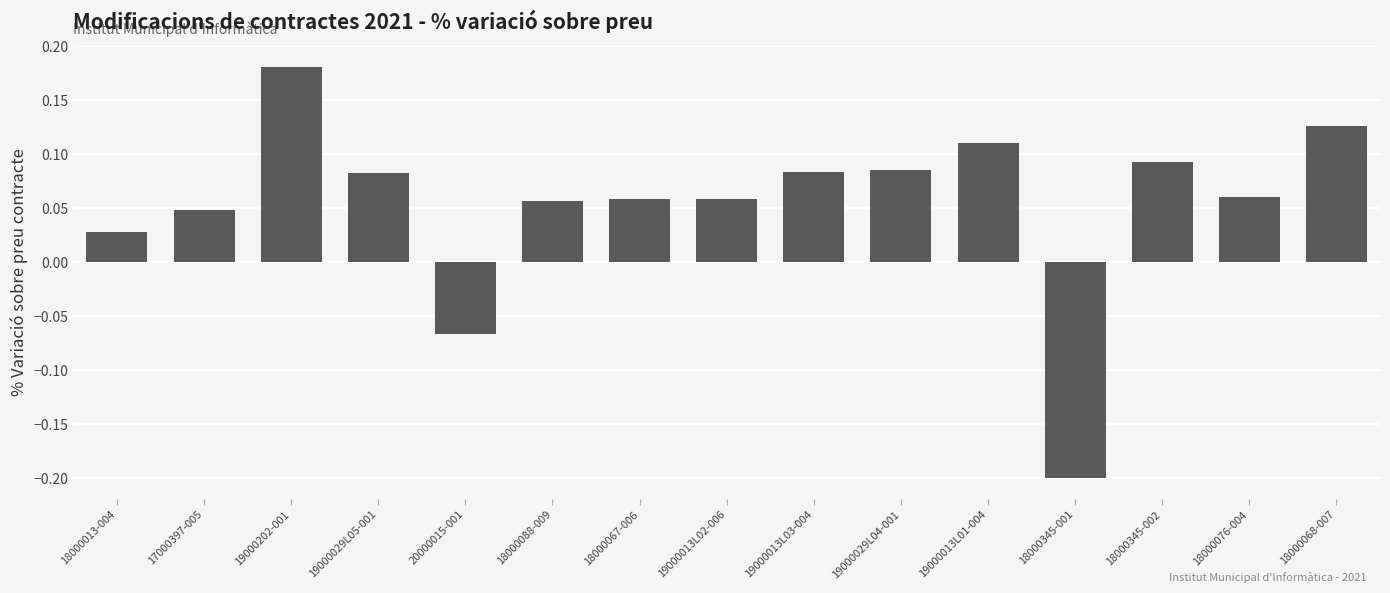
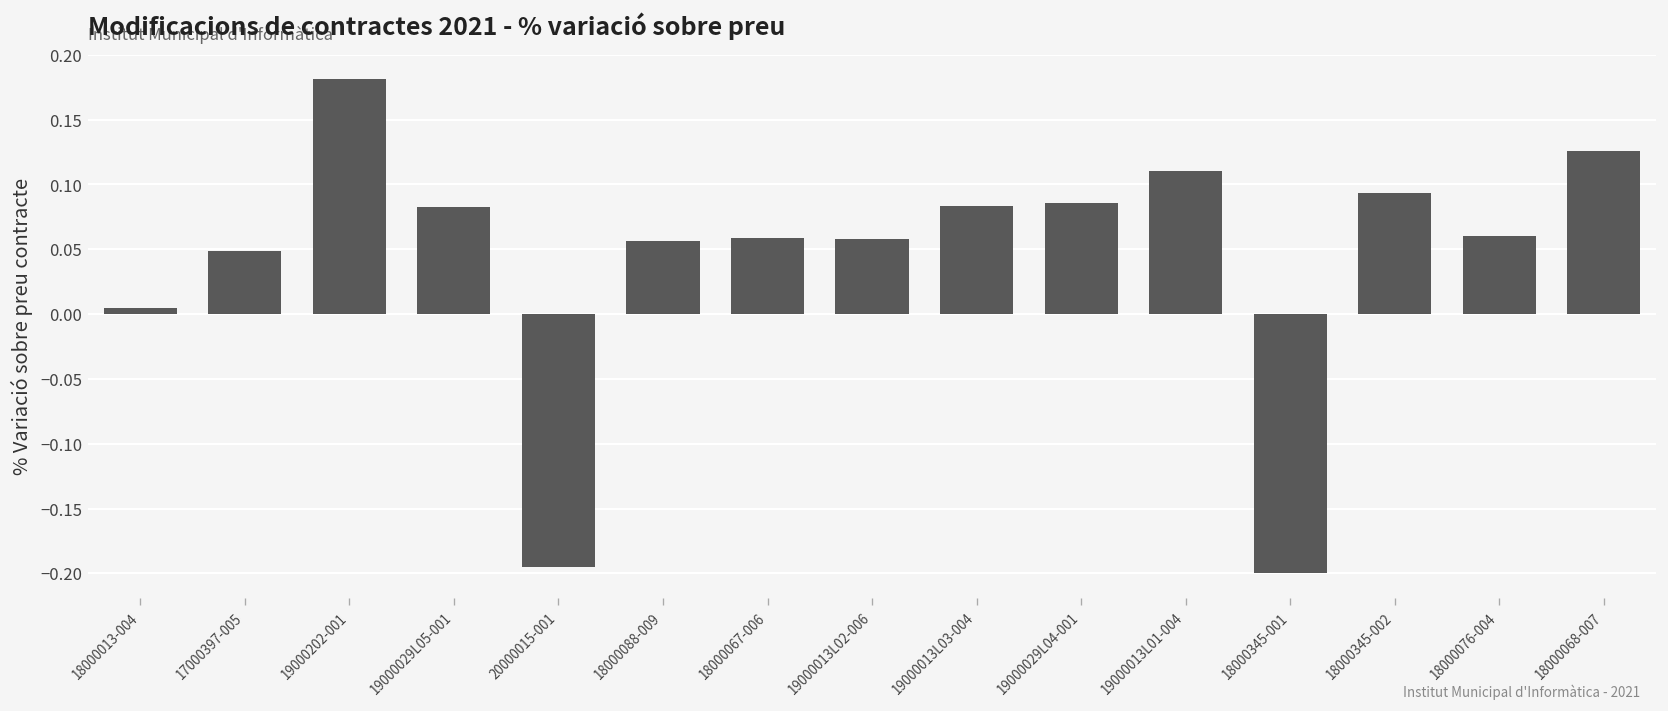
  {
-   "18000013-004": 0.028,
+   "18000013-004": 0.005,
    "17000397-005": 0.049,
    "19000202-001": 0.181,
    "19000029L05-001": 0.082,
-   "20000015-001": -0.066,
+   "20000015-001": -0.195,
    "18000088-009": 0.056,
    "18000067-006": 0.058,
    "19000013L02-006": 0.058,
    "19000013L03-004": 0.083,
    "19000029L04-001": 0.085,
    "19000013L01-004": 0.111,
    "18000345-001": -0.200,
    "18000345-002": 0.093,
    "18000076-004": 0.060,
    "18000068-007": 0.126
  }
